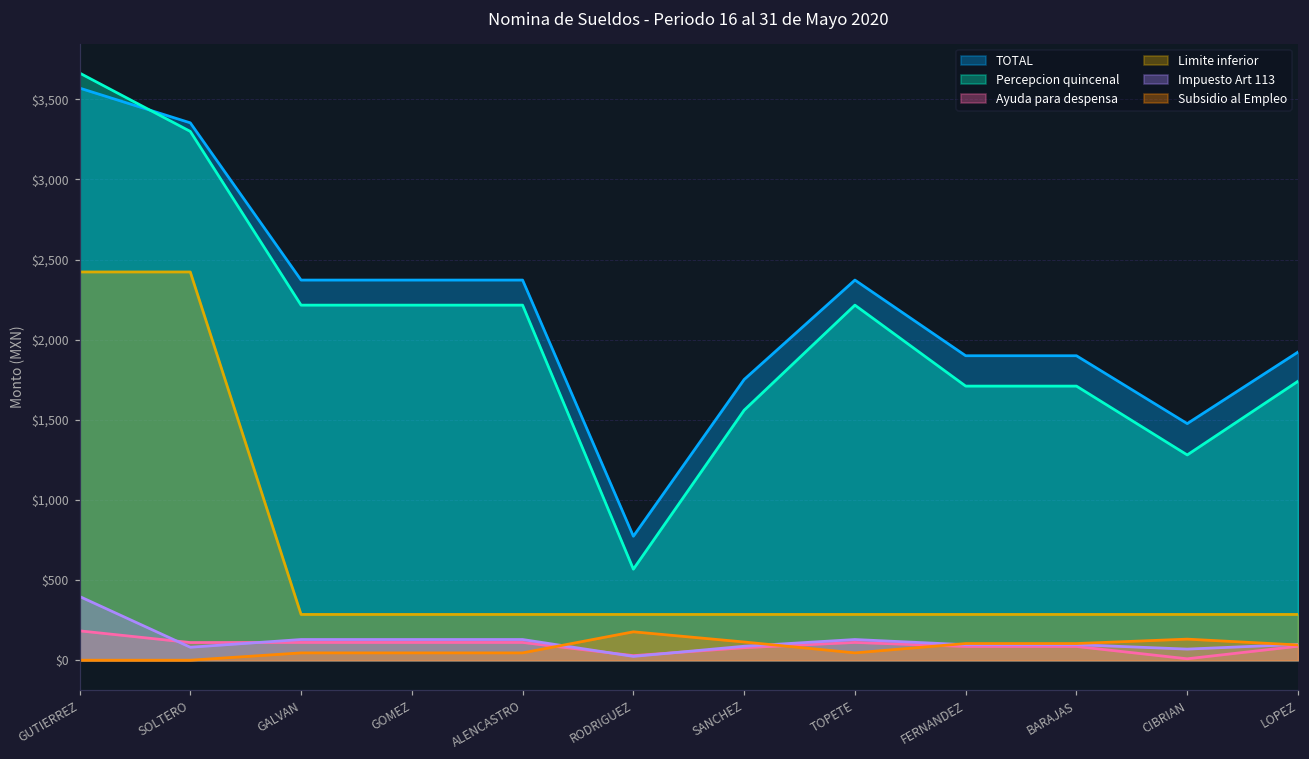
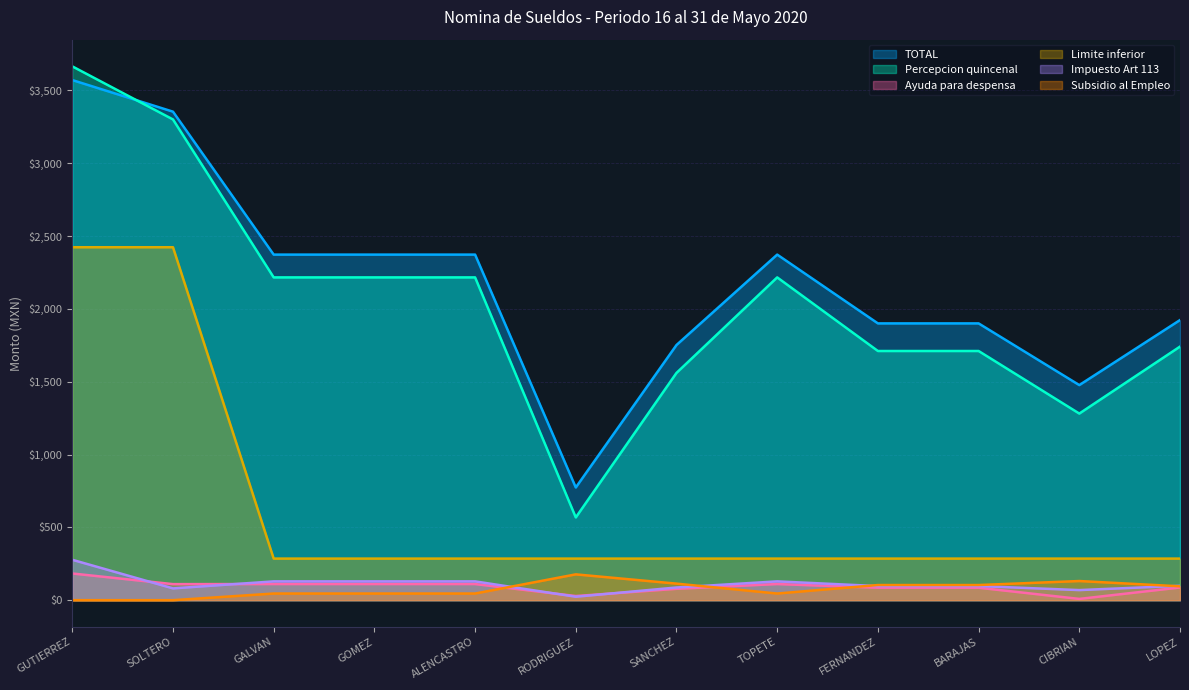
  {
    "Ayuda para despensa": {
      "GUTIERREZ": "$180",
      "SOLTERO": "$110",
      "GALVAN": "$110",
      "GOMEZ": "$110",
      "ALENCASTRO": "$110",
      "TOPETE": "$110",
      "CIBRIAN": "$10"
    },
    "Impuesto Art 113": {
-     "GUTIERREZ": "$400",
+     "GUTIERREZ": "$280",
      "SOLTERO": "$80",
      "GALVAN": "$130",
      "GOMEZ": "$130",
      "ALENCASTRO": "$130",
      "TOPETE": "$130",
      "CIBRIAN": "$70"
    }
  }
